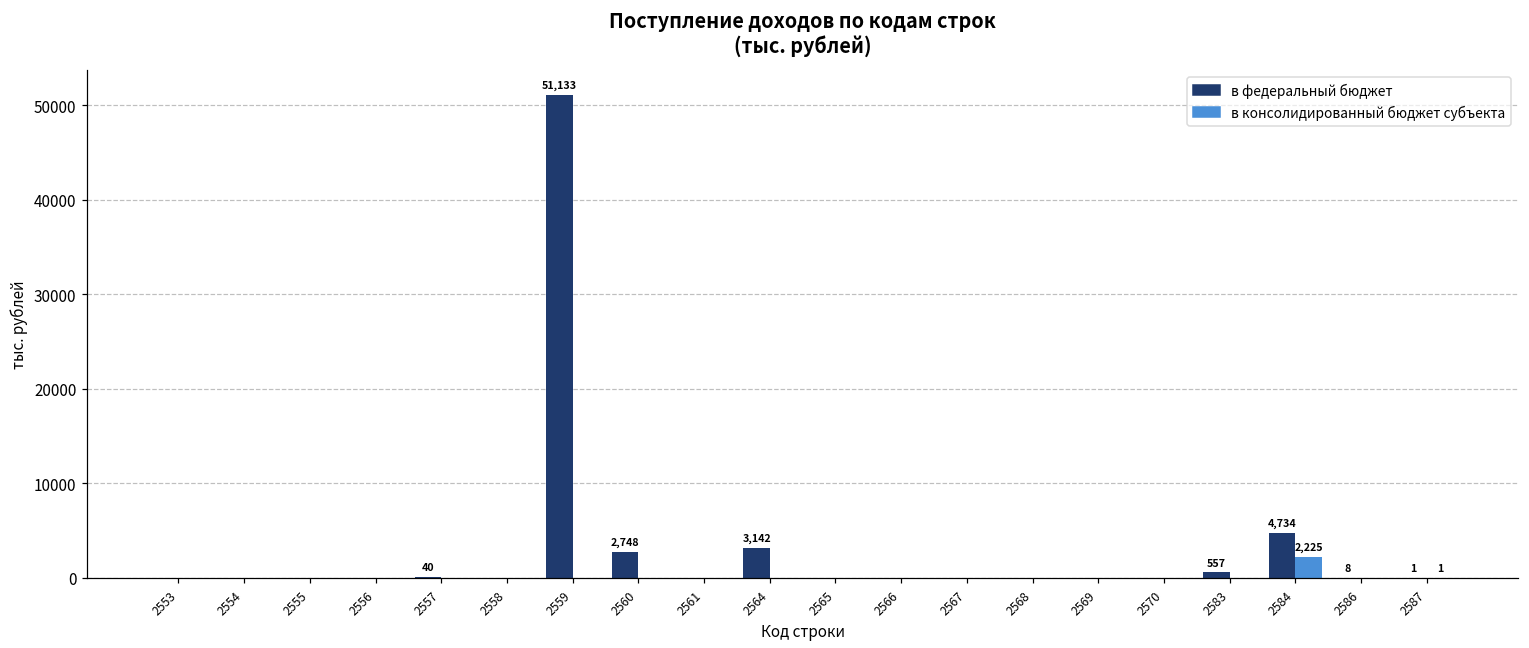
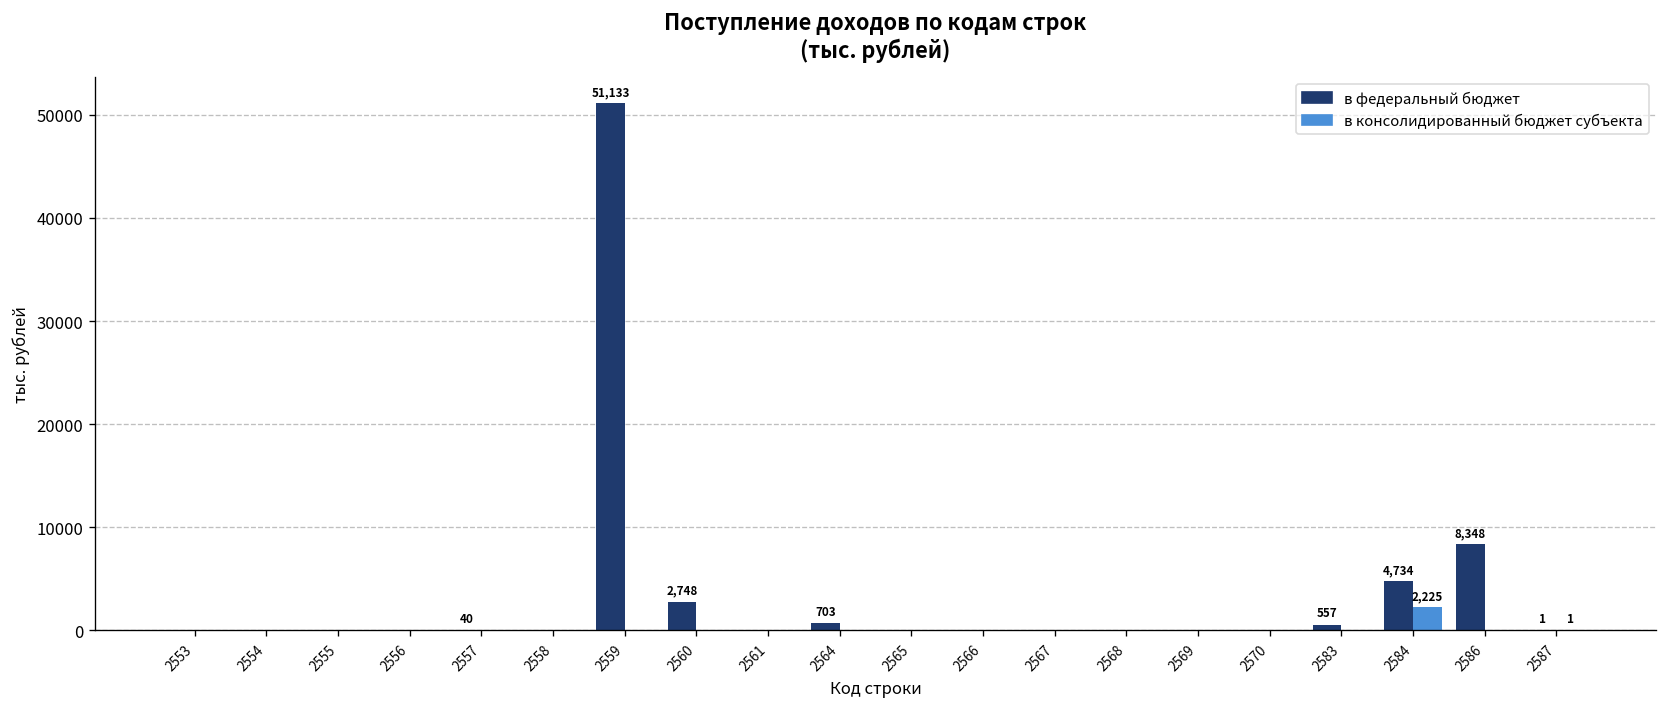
  {
    "в федеральный бюджет": {
      "2557": "40",
      "2559": "51,133",
      "2560": "2,748",
-     "2564": "3,142",
+     "2564": "703",
      "2583": "557",
      "2584": "4,734",
-     "2586": "8",
+     "2586": "8,348",
      "2587": "1"
    },
    "в консолидированный бюджет субъекта": {
      "2584": "2,225",
      "2587": "1"
    }
  }
